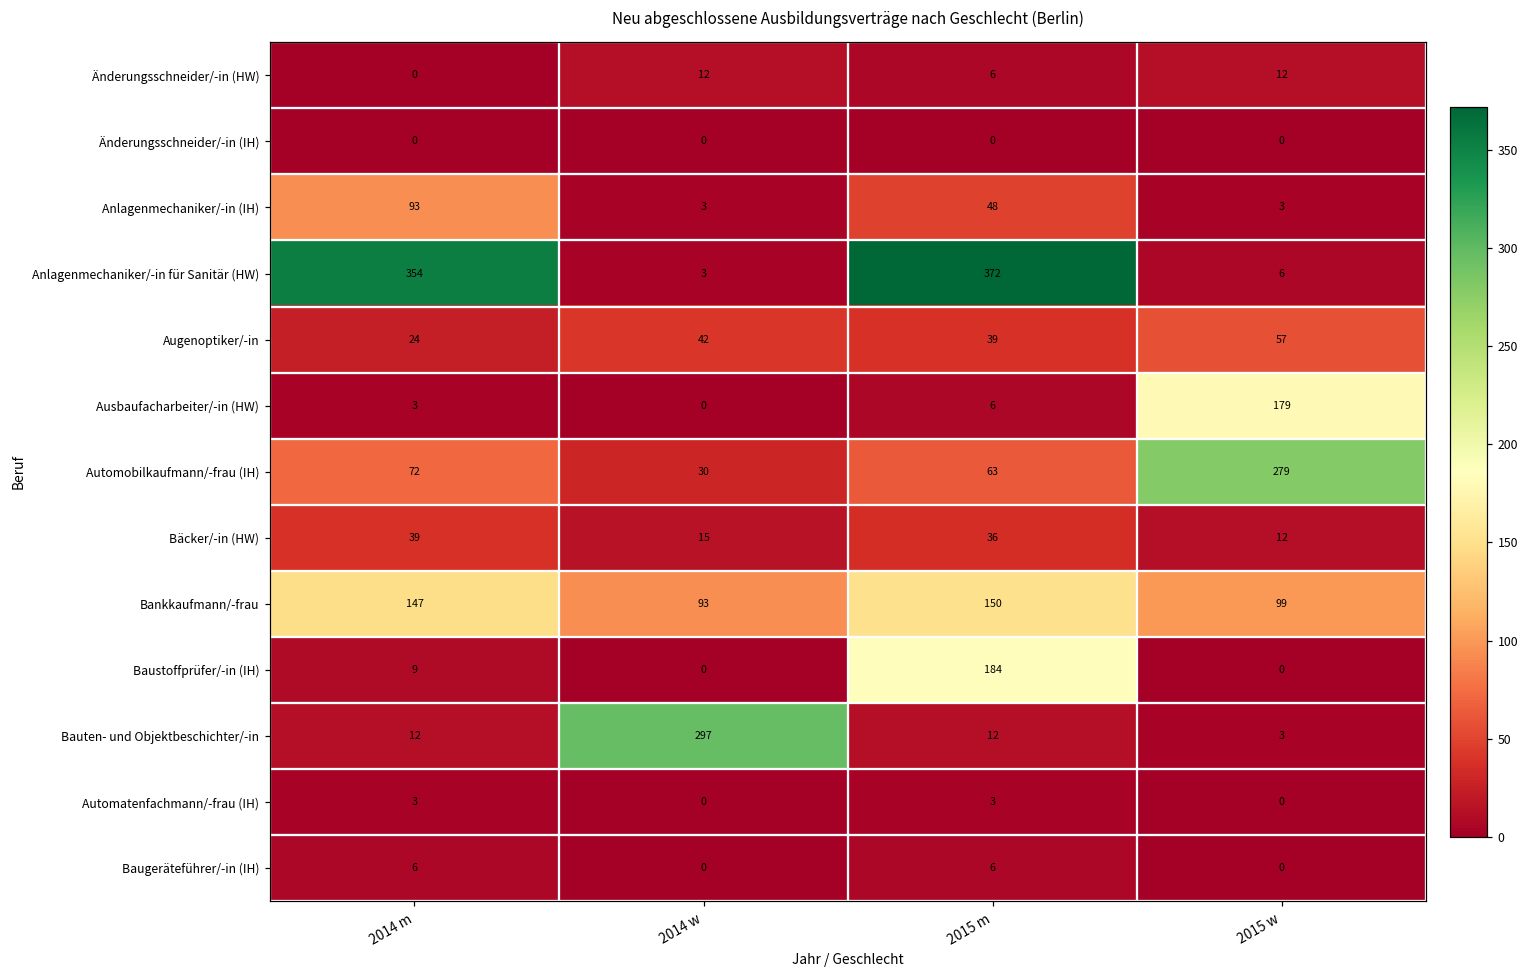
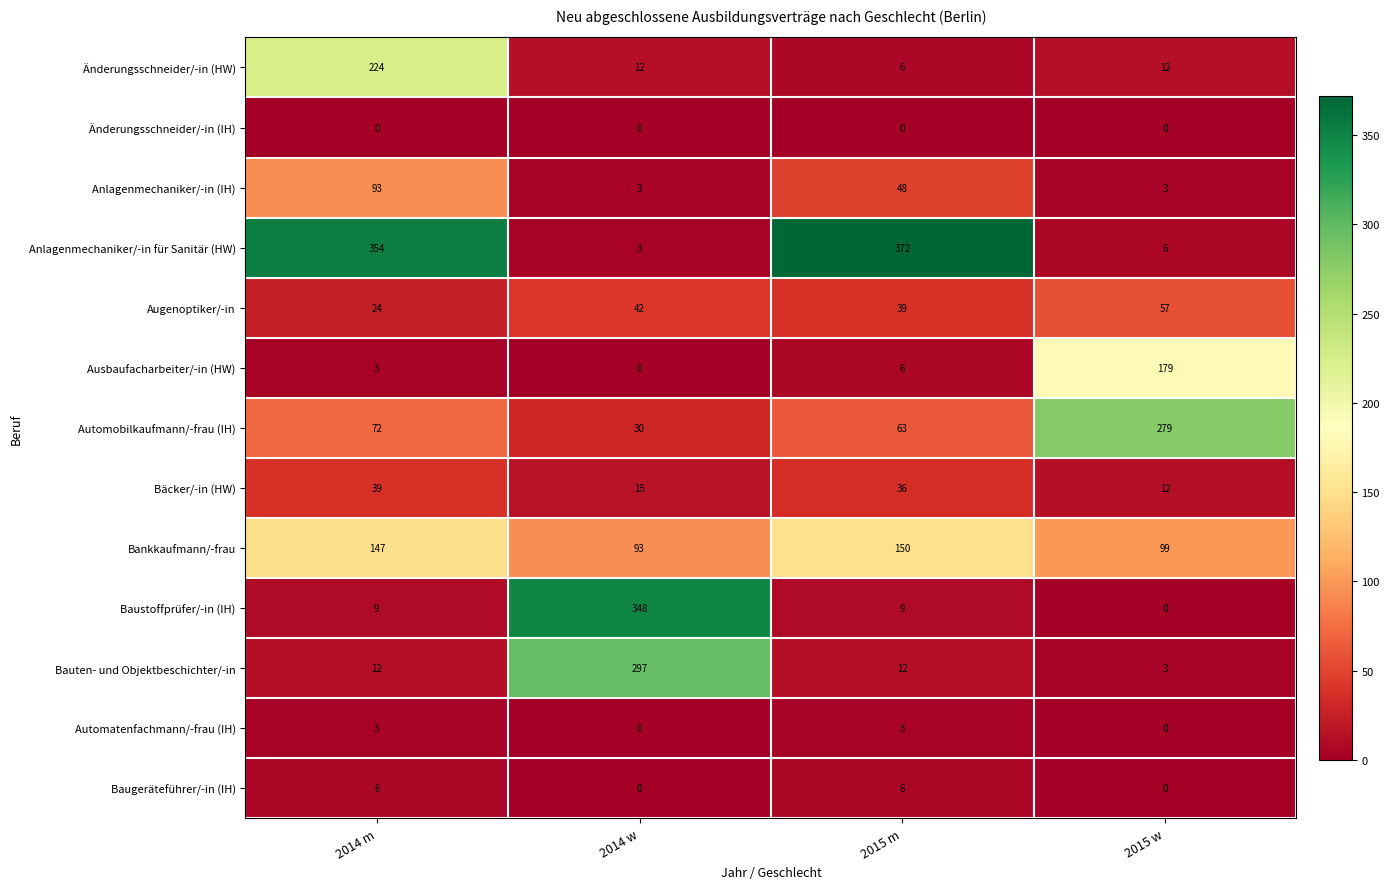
  {
    "Änderungsschneider/-in (HW)": {
-     "2014 m": 0,
+     "2014 m": 224,
      "2014 w": 12,
      "2015 m": 6,
      "2015 w": 12
    },
    "Änderungsschneider/-in (IH)": {
      "2014 m": 0,
      "2014 w": 0,
      "2015 m": 0,
      "2015 w": 0
    },
    "Anlagenmechaniker/-in (IH)": {
      "2014 m": 93,
      "2014 w": 3,
      "2015 m": 48,
      "2015 w": 3
    },
    "Anlagenmechaniker/-in für Sanitär (HW)": {
      "2014 m": 354,
      "2014 w": 3,
      "2015 m": 372,
      "2015 w": 6
    },
    "Augenoptiker/-in": {
      "2014 m": 24,
      "2014 w": 42,
      "2015 m": 39,
      "2015 w": 57
    },
    "Ausbaufacharbeiter/-in (HW)": {
      "2014 m": 3,
      "2014 w": 0,
      "2015 m": 6,
      "2015 w": 179
    },
    "Automobilkaufmann/-frau (IH)": {
      "2014 m": 72,
      "2014 w": 30,
      "2015 m": 63,
      "2015 w": 279
    },
    "Bäcker/-in (HW)": {
      "2014 m": 39,
      "2014 w": 15,
      "2015 m": 36,
      "2015 w": 12
    },
    "Bankkaufmann/-frau": {
      "2014 m": 147,
      "2014 w": 93,
      "2015 m": 150,
      "2015 w": 99
    },
    "Baustoffprüfer/-in (IH)": {
      "2014 m": 9,
-     "2014 w": 0,
-     "2015 m": 184,
+     "2014 w": 348,
+     "2015 m": 9,
      "2015 w": 0
    },
    "Bauten- und Objektbeschichter/-in": {
      "2014 m": 12,
      "2014 w": 297,
      "2015 m": 12,
      "2015 w": 3
    },
    "Automatenfachmann/-frau (IH)": {
      "2014 m": 3,
      "2014 w": 0,
      "2015 m": 3,
      "2015 w": 0
    },
    "Baugeräteführer/-in (IH)": {
      "2014 m": 6,
      "2014 w": 0,
      "2015 m": 6,
      "2015 w": 0
    }
  }
